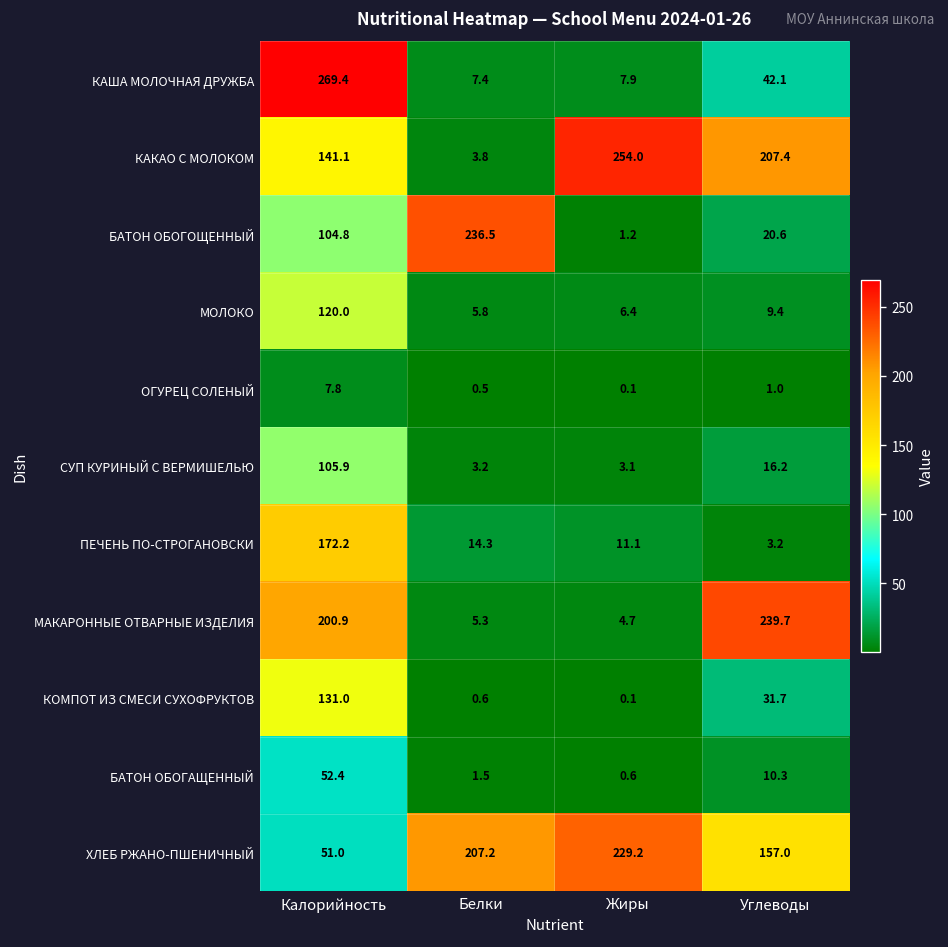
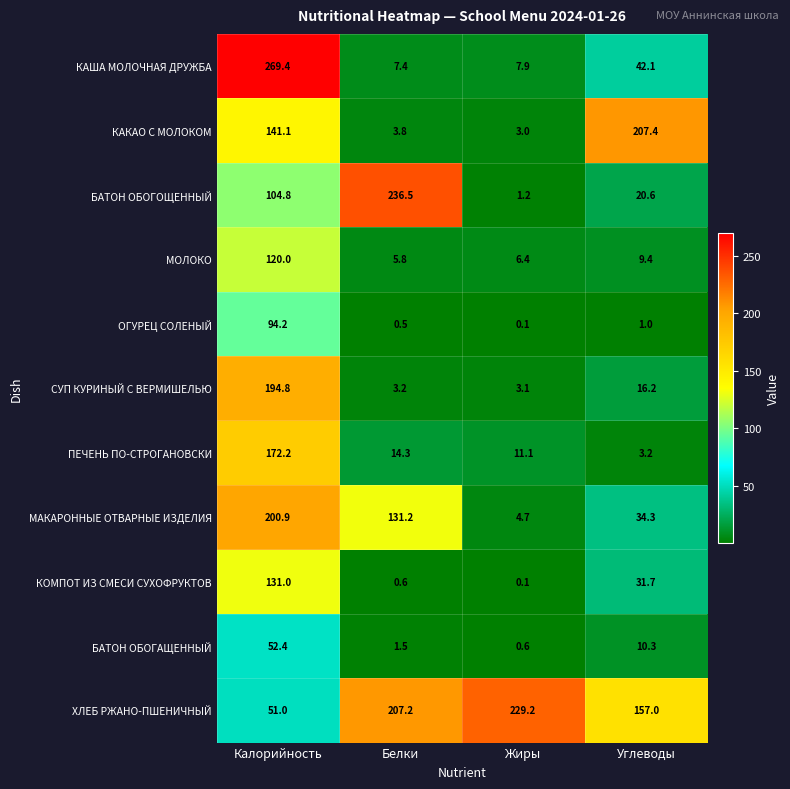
  {
    "КАША МОЛОЧНАЯ ДРУЖБА": {
      "Калорийность": 269.4,
      "Белки": 7.4,
      "Жиры": 7.9,
      "Углеводы": 42.1
    },
    "КАКАО С МОЛОКОМ": {
      "Калорийность": 141.1,
      "Белки": 3.8,
-     "Жиры": 254.0,
+     "Жиры": 3.0,
      "Углеводы": 207.4
    },
    "БАТОН ОБОГОЩЕННЫЙ": {
      "Калорийность": 104.8,
      "Белки": 236.5,
      "Жиры": 1.2,
      "Углеводы": 20.6
    },
    "МОЛОКО": {
      "Калорийность": 120.0,
      "Белки": 5.8,
      "Жиры": 6.4,
      "Углеводы": 9.4
    },
    "ОГУРЕЦ СОЛЕНЫЙ": {
-     "Калорийность": 7.8,
+     "Калорийность": 94.2,
      "Белки": 0.5,
      "Жиры": 0.1,
      "Углеводы": 1.0
    },
    "СУП КУРИНЫЙ С ВЕРМИШЕЛЬЮ": {
-     "Калорийность": 105.9,
+     "Калорийность": 194.8,
      "Белки": 3.2,
      "Жиры": 3.1,
      "Углеводы": 16.2
    },
    "ПЕЧЕНЬ ПО-СТРОГАНОВСКИ": {
      "Калорийность": 172.2,
      "Белки": 14.3,
      "Жиры": 11.1,
      "Углеводы": 3.2
    },
    "МАКАРОННЫЕ ОТВАРНЫЕ ИЗДЕЛИЯ": {
      "Калорийность": 200.9,
-     "Белки": 5.3,
+     "Белки": 131.2,
      "Жиры": 4.7,
-     "Углеводы": 239.7
+     "Углеводы": 34.3
    },
    "КОМПОТ ИЗ СМЕСИ СУХОФРУКТОВ": {
      "Калорийность": 131.0,
      "Белки": 0.6,
      "Жиры": 0.1,
      "Углеводы": 31.7
    },
    "БАТОН ОБОГАЩЕННЫЙ": {
      "Калорийность": 52.4,
      "Белки": 1.5,
      "Жиры": 0.6,
      "Углеводы": 10.3
    },
    "ХЛЕБ РЖАНО-ПШЕНИЧНЫЙ": {
      "Калорийность": 51.0,
      "Белки": 207.2,
      "Жиры": 229.2,
      "Углеводы": 157.0
    }
  }
